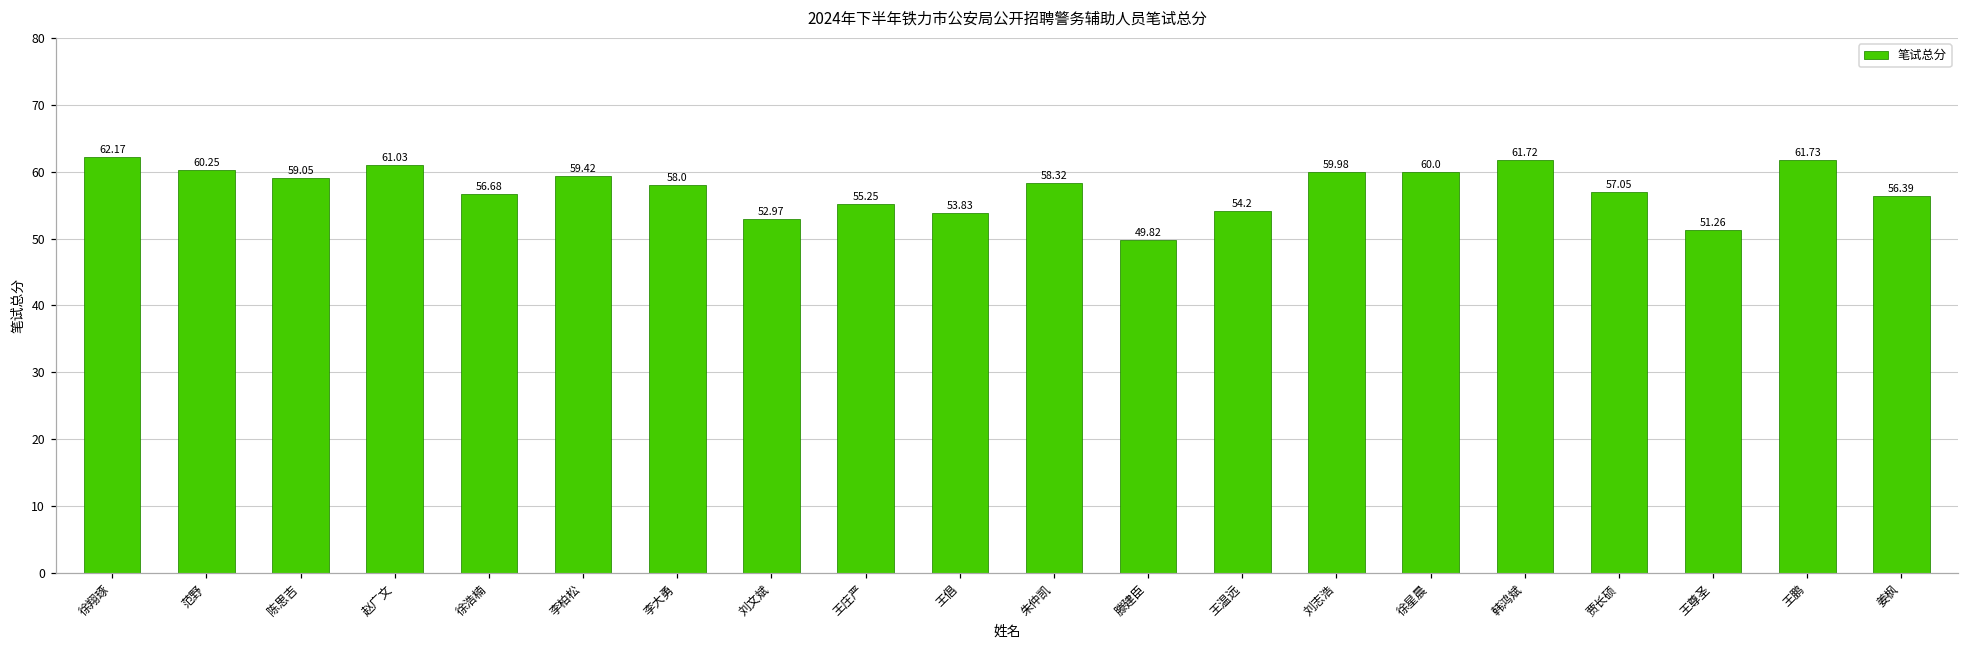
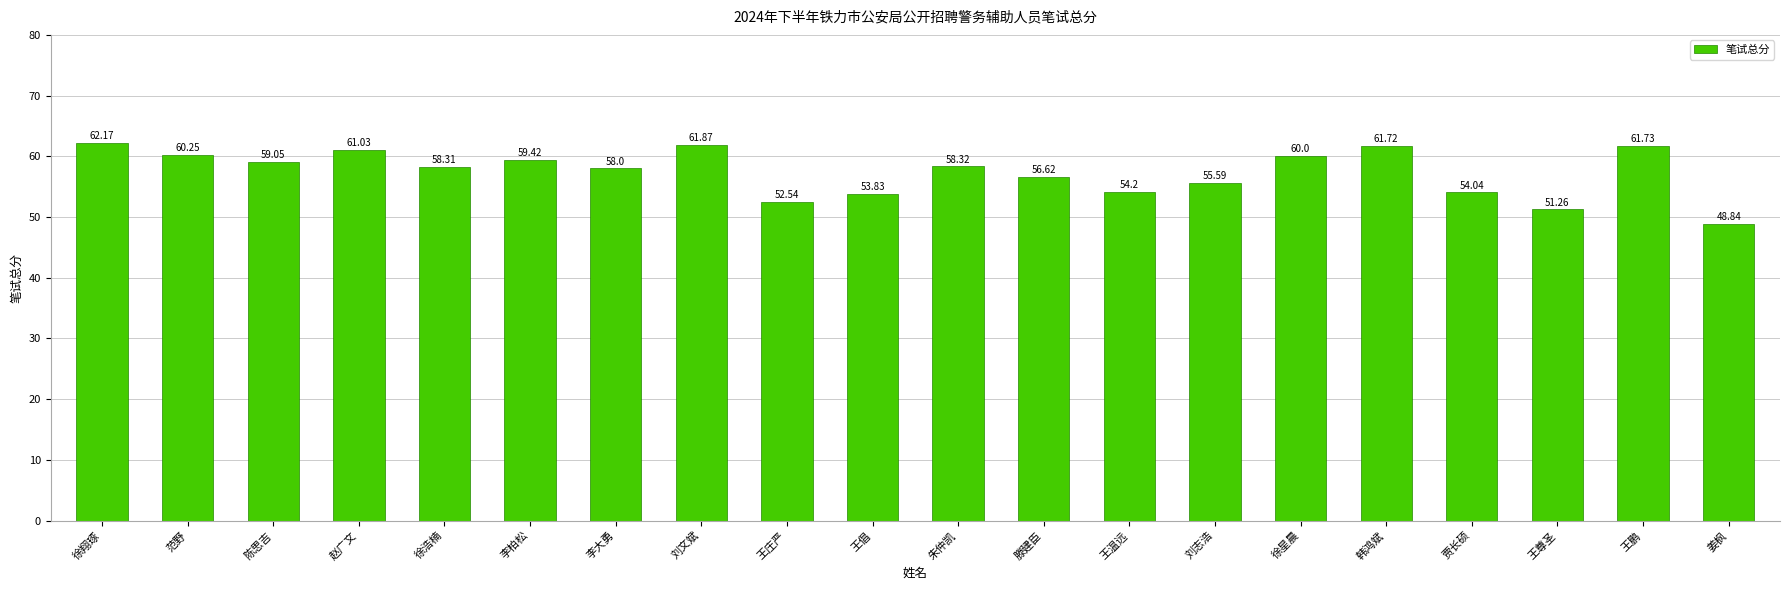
  {
    "徐翔琢": 62.17,
    "范野": 60.25,
    "陈思吉": 59.05,
    "赵广文": 61.03,
-   "徐浩楠": 56.68,
+   "徐浩楠": 58.31,
    "李柏松": 59.42,
    "李大勇": 58.0,
-   "刘文斌": 52.97,
-   "王庄严": 55.25,
+   "刘文斌": 61.87,
+   "王庄严": 52.54,
    "王倡": 53.83,
    "朱仲凯": 58.32,
-   "滕建臣": 49.82,
+   "滕建臣": 56.62,
    "王温远": 54.2,
-   "刘志浩": 59.98,
+   "刘志浩": 55.59,
    "徐星晨": 60.0,
    "韩鸿斌": 61.72,
-   "贾长硕": 57.05,
+   "贾长硕": 54.04,
    "王尊圣": 51.26,
    "王鹏": 61.73,
-   "姜枫": 56.39
+   "姜枫": 48.84
  }
